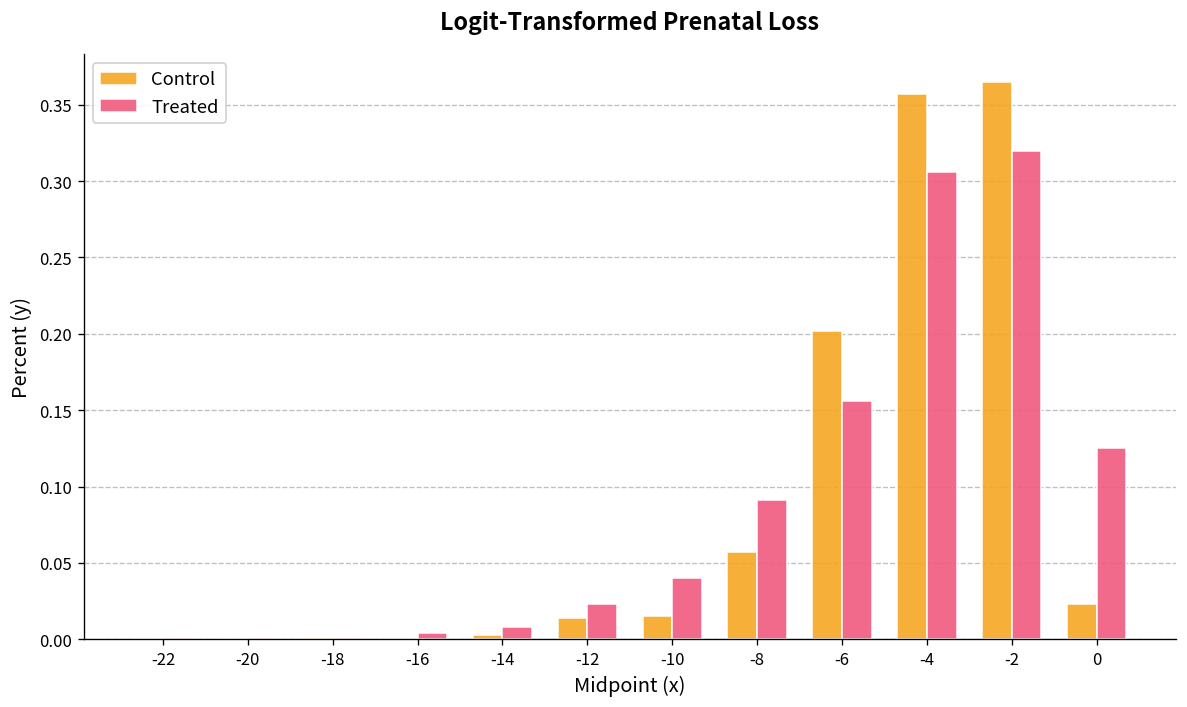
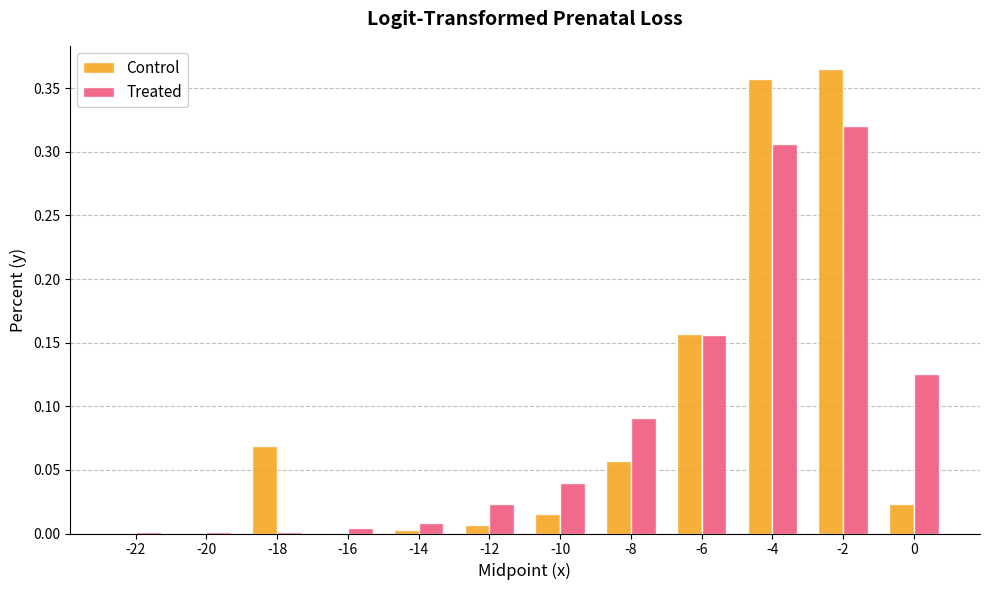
  {
    "Control": {
      "-22": 0.000,
      "-20": 0.000,
-     "-18": 0.001,
+     "-18": 0.069,
      "-16": 0.000,
      "-14": 0.003,
-     "-12": 0.014,
+     "-12": 0.007,
      "-10": 0.015,
      "-8": 0.057,
-     "-6": 0.202,
+     "-6": 0.157,
      "-4": 0.357,
      "-2": 0.365,
      "0": 0.023
    },
    "Treated": {
      "-16": 0.004,
      "-14": 0.008,
      "-12": 0.023,
      "-10": 0.040,
      "-8": 0.091,
      "-6": 0.156,
      "-4": 0.306,
      "-2": 0.320,
      "0": 0.125
    }
  }
